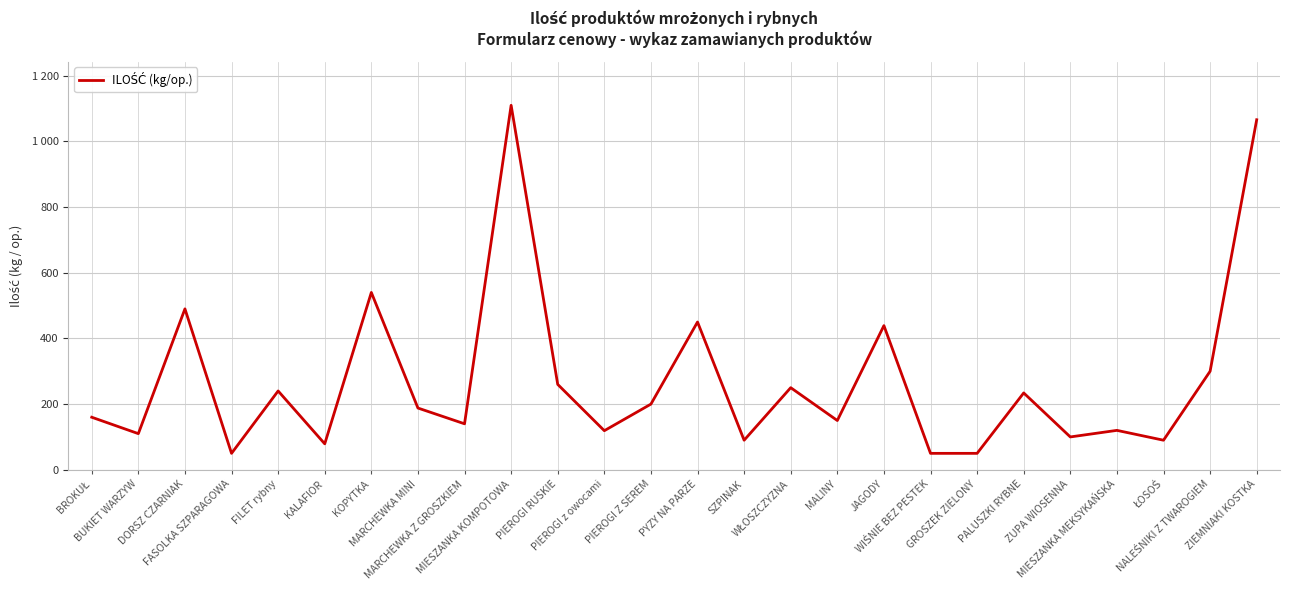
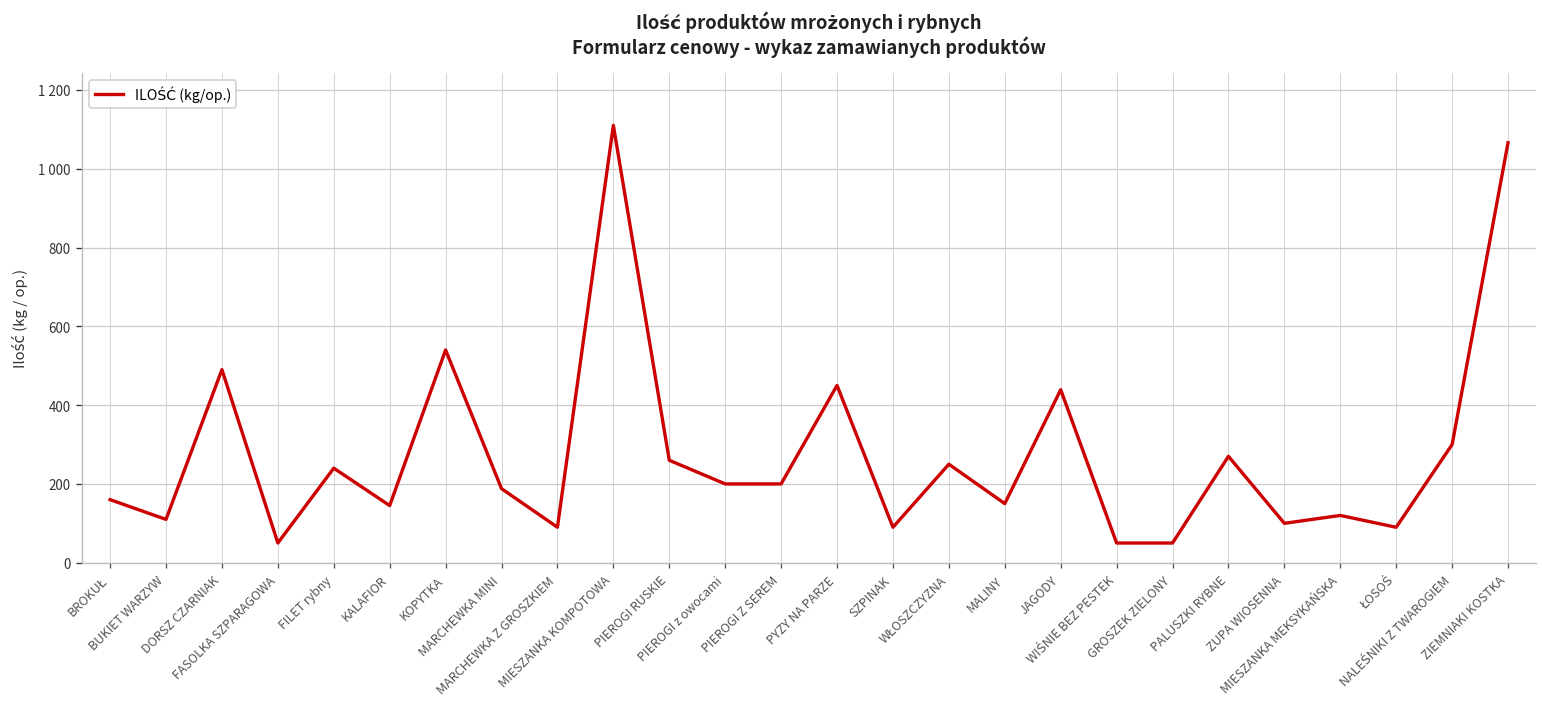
  {
    "BROKUŁ": 160,
    "BUKIET WARZYW": 110,
    "DORSZ CZARNIAK": 490,
    "FASOLKA SZPARAGOWA": 50,
    "FILET rybny": 240,
-   "KALAFIOR": 80,
+   "KALAFIOR": 150,
    "KOPYTKA": 540,
    "MARCHEWKA MINI": 190,
-   "MARCHEWKA Z GROSZKIEM": 140,
+   "MARCHEWKA Z GROSZKIEM": 90,
    "MIESZANKA KOMPOTOWA": 1110,
    "PIEROGI RUSKIE": 260,
-   "PIEROGI z owocami": 120,
+   "PIEROGI z owocami": 200,
    "PIEROGI Z SEREM": 200,
    "PYZY NA PARZE": 450,
    "SZPINAK": 90,
    "WŁOSZCZYZNA": 250,
    "MALINY": 150,
    "JAGODY": 440,
    "WIŚNIE BEZ PESTEK": 50,
    "GROSZEK ZIELONY": 50,
-   "PALUSZKI RYBNE": 230,
+   "PALUSZKI RYBNE": 270,
    "ZUPA WIOSENNA": 100,
    "MIESZANKA MEKSYKAŃSKA": 120,
    "ŁOSOŚ": 90,
    "NALEŚNIKI Z TWAROGIEM": 300,
    "ZIEMNIAKI KOSTKA": 1070
  }
